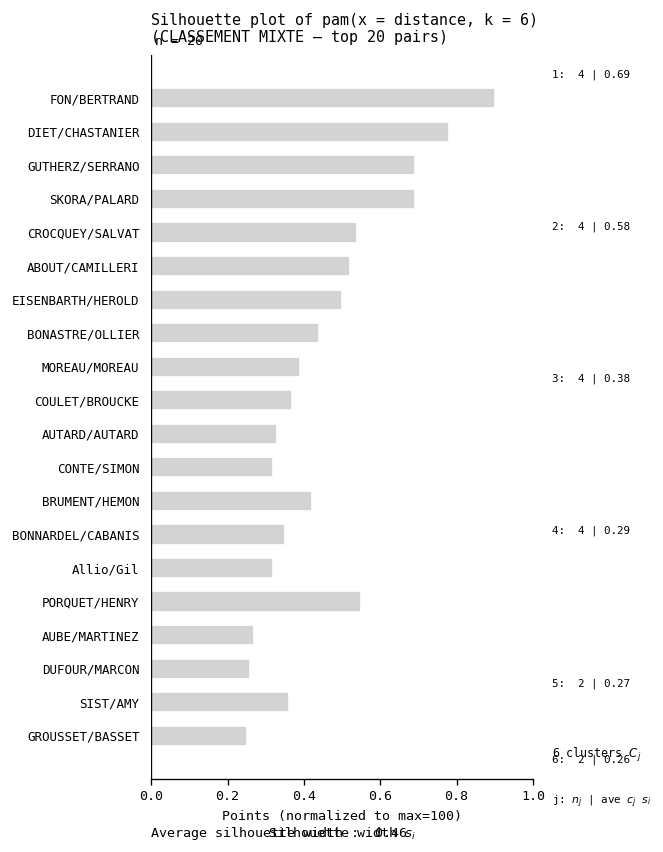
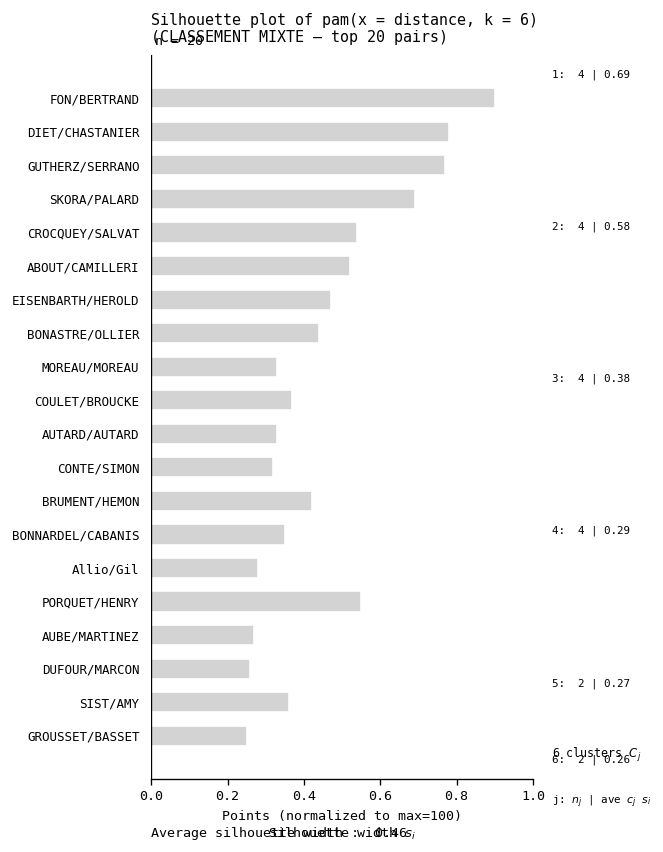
  {
    "FON/BERTRAND": 0.90,
    "DIET/CHASTANIER": 0.78,
-   "GUTHERZ/SERRANO": 0.69,
+   "GUTHERZ/SERRANO": 0.77,
    "SKORA/PALARD": 0.69,
    "CROCQUEY/SALVAT": 0.54,
    "ABOUT/CAMILLERI": 0.52,
-   "EISENBARTH/HEROLD": 0.50,
+   "EISENBARTH/HEROLD": 0.47,
    "BONASTRE/OLLIER": 0.44,
-   "MOREAU/MOREAU": 0.39,
+   "MOREAU/MOREAU": 0.33,
    "COULET/BROUCKE": 0.37,
    "AUTARD/AUTARD": 0.33,
    "CONTE/SIMON": 0.32,
    "BRUMENT/HEMON": 0.42,
    "BONNARDEL/CABANIS": 0.35,
-   "Allio/Gil": 0.32,
+   "Allio/Gil": 0.28,
    "PORQUET/HENRY": 0.55,
    "AUBE/MARTINEZ": 0.27,
    "DUFOUR/MARCON": 0.26,
    "SIST/AMY": 0.36,
    "GROUSSET/BASSET": 0.25
  }
